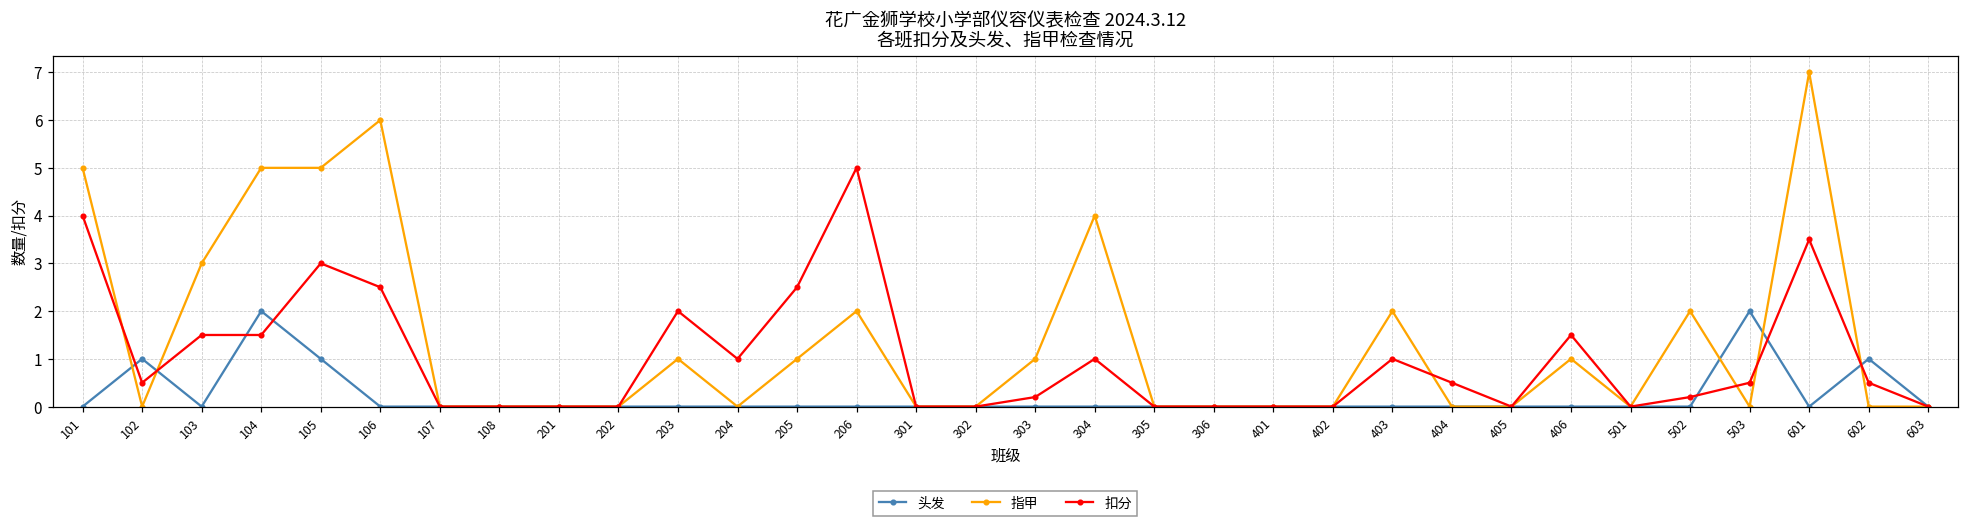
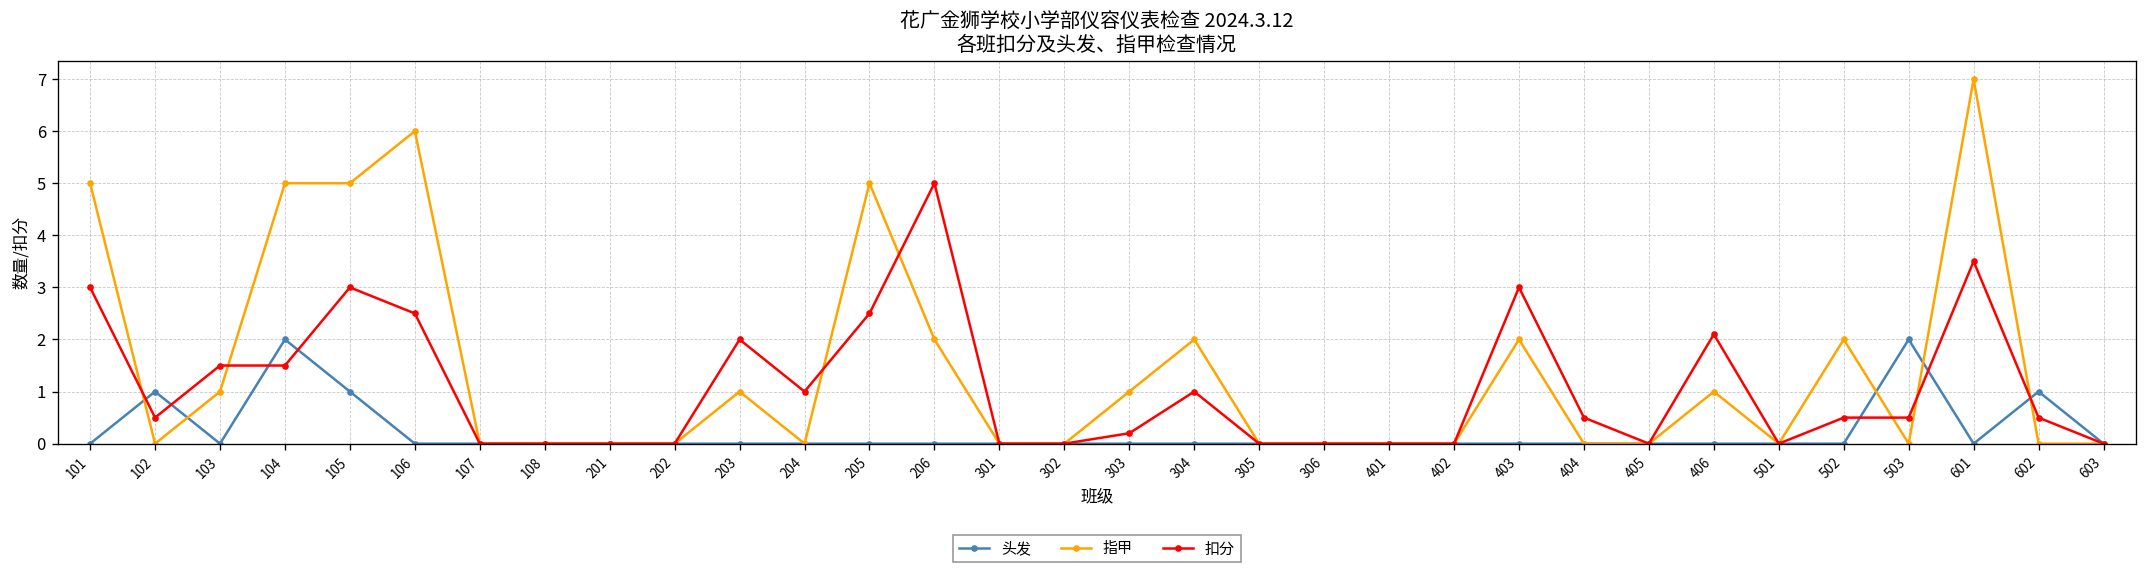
  {
    "头发": {
      "101": 0.0,
      "102": 1.0,
      "103": 0.0,
      "104": 2.0,
      "105": 1.0,
      "106": 0.0,
      "203": 0.0,
      "205": 0.0,
      "206": 0.0,
      "303": 0.0,
      "304": 0.0,
      "403": 0.0,
      "406": 0.0,
      "502": 0.0,
      "503": 2.0,
      "601": 0.0,
      "602": 1.0
    },
    "指甲": {
      "101": 5,
      "102": 0,
-     "103": 3,
+     "103": 1,
      "104": 5,
      "105": 5,
      "106": 6,
      "203": 1,
-     "205": 1,
+     "205": 5,
      "206": 2,
      "303": 1,
-     "304": 4,
+     "304": 2,
      "403": 2,
      "406": 1,
      "502": 2,
      "503": 0,
      "601": 7,
      "602": 0
    },
    "扣分": {
-     "101": 4,
+     "101": 3,
      "102": 0.5,
      "103": 1.5,
      "104": 1.5,
      "105": 3.0,
      "106": 2.5,
      "203": 2.0,
      "204": 1.0,
      "205": 2.5,
      "206": 5.0,
      "303": 0.2,
      "304": 1.0,
-     "403": 1,
+     "403": 3,
      "404": 0.5,
-     "406": 1.5,
-     "502": 0.2,
+     "406": 2.1,
+     "502": 0.5,
      "503": 0.5,
      "601": 3.5,
      "602": 0.5
    }
  }
